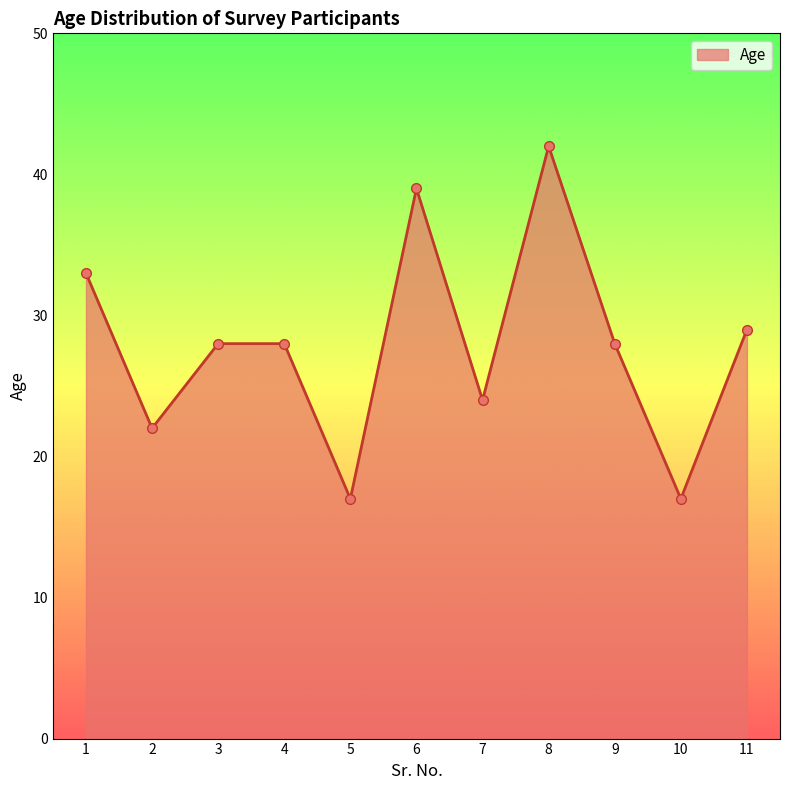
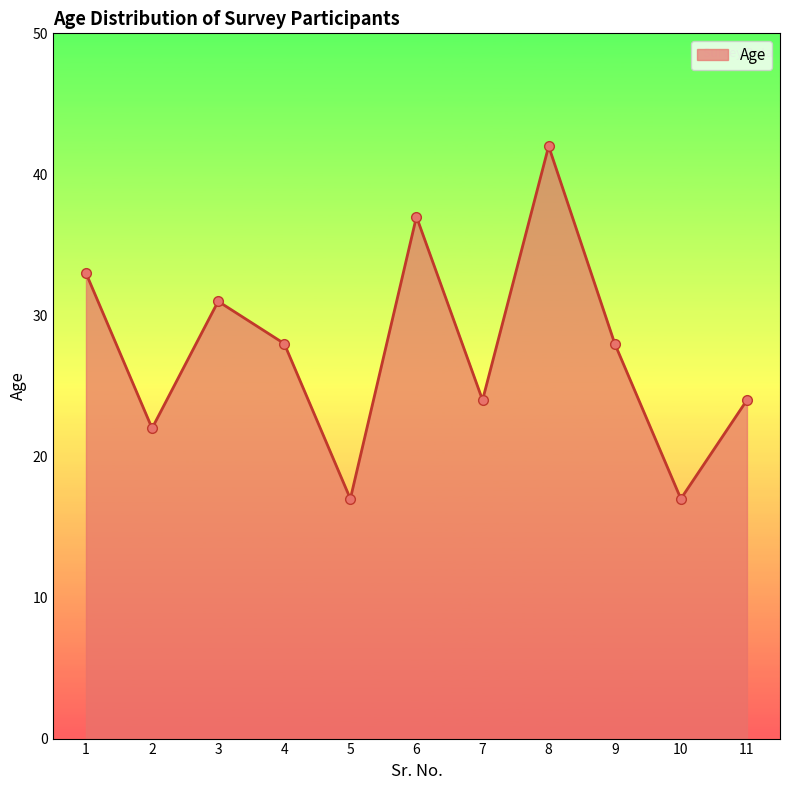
  {
    "1": 33,
    "2": 22,
-   "3": 28,
+   "3": 31,
    "4": 28,
    "5": 17,
-   "6": 39,
+   "6": 37,
    "7": 24,
    "8": 42,
    "9": 28,
    "10": 17,
-   "11": 29
+   "11": 24
  }
